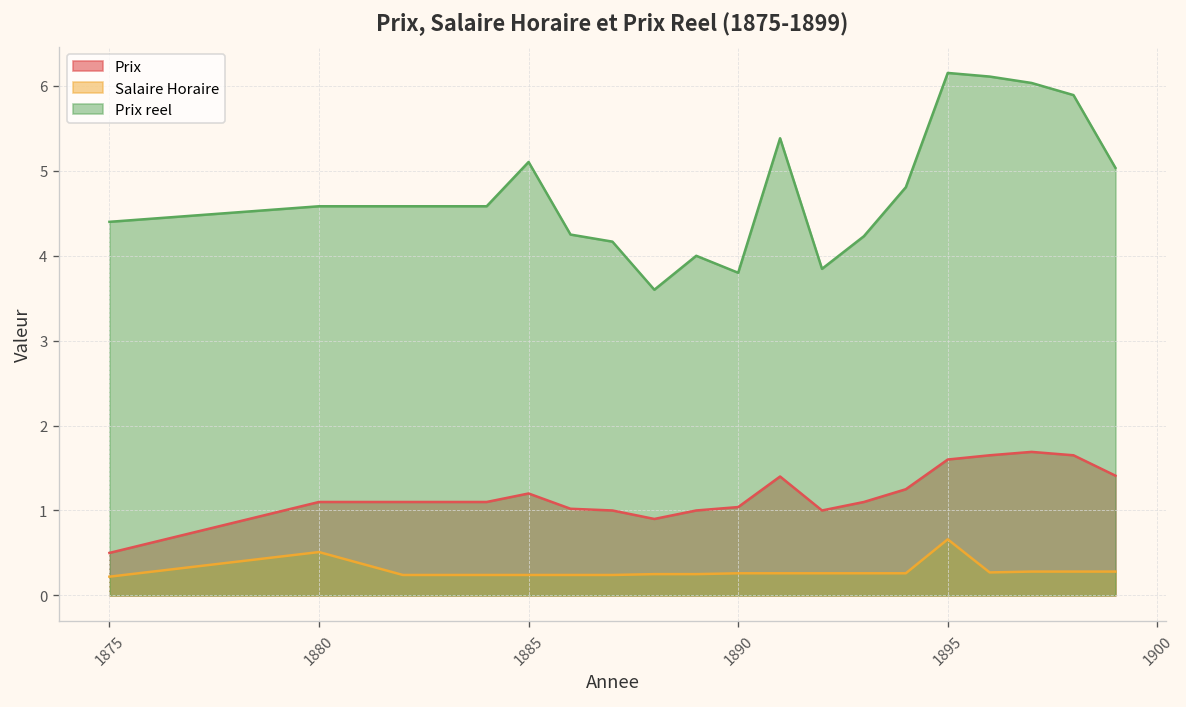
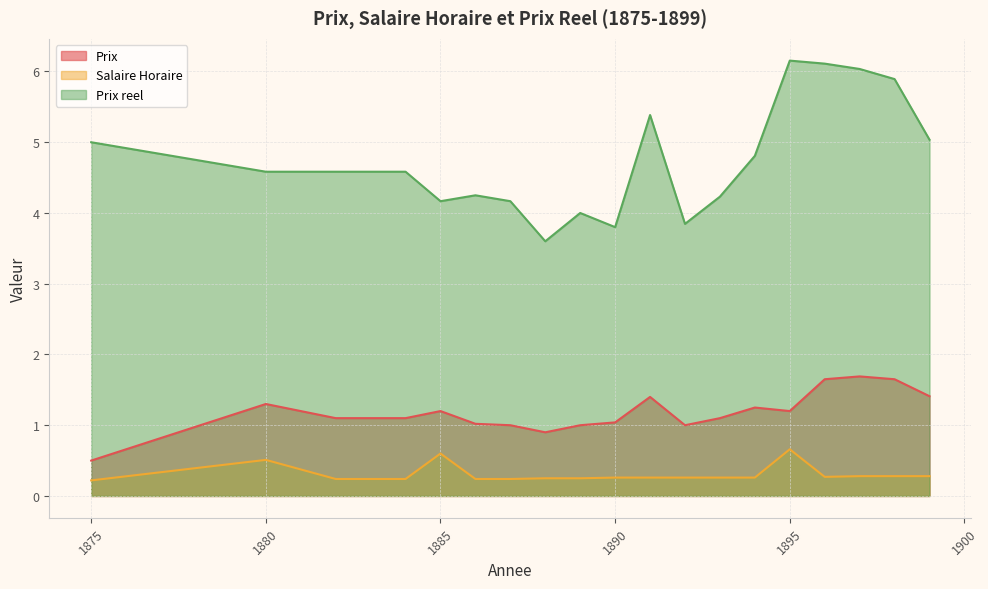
  {
    "Prix": {
      "1875": 0.5,
-     "1880": 1.1,
+     "1880": 1.3,
      "1885": 1.2,
      "1890": 1.0,
-     "1895": 1.6
+     "1895": 1.2
    },
    "Salaire Horaire": {
      "1875": 0.2,
      "1880": 0.5,
-     "1885": 0.2,
+     "1885": 0.6,
      "1890": 0.3,
      "1895": 0.7
    },
    "Prix reel": {
-     "1875": 4.4,
+     "1875": 5.0,
      "1880": 4.6,
-     "1885": 5.1,
+     "1885": 4.2,
      "1890": 3.8,
      "1895": 6.2
    }
  }
